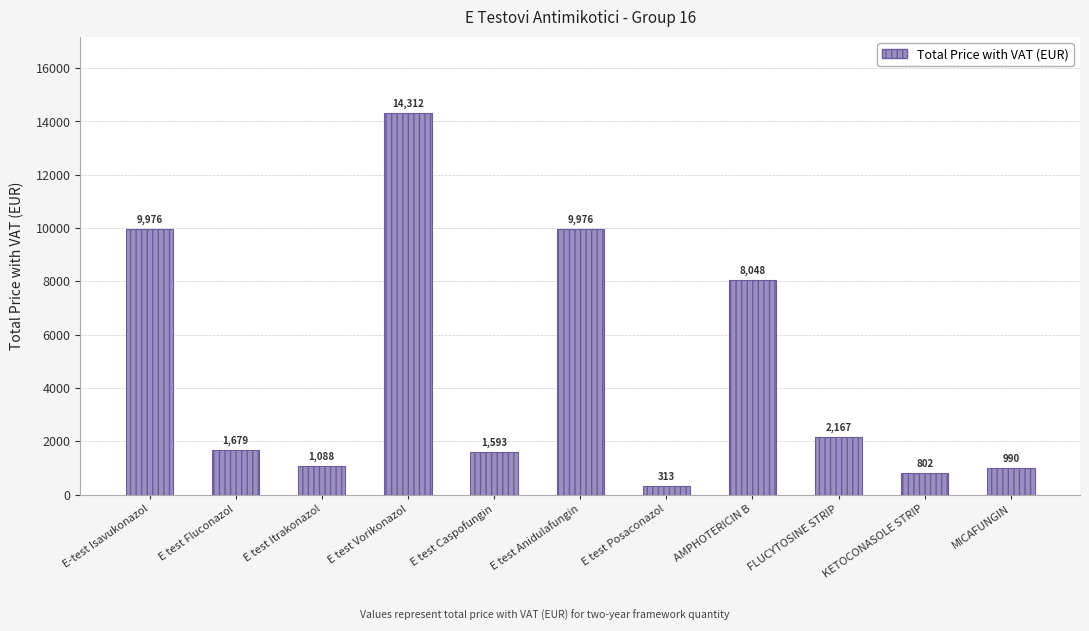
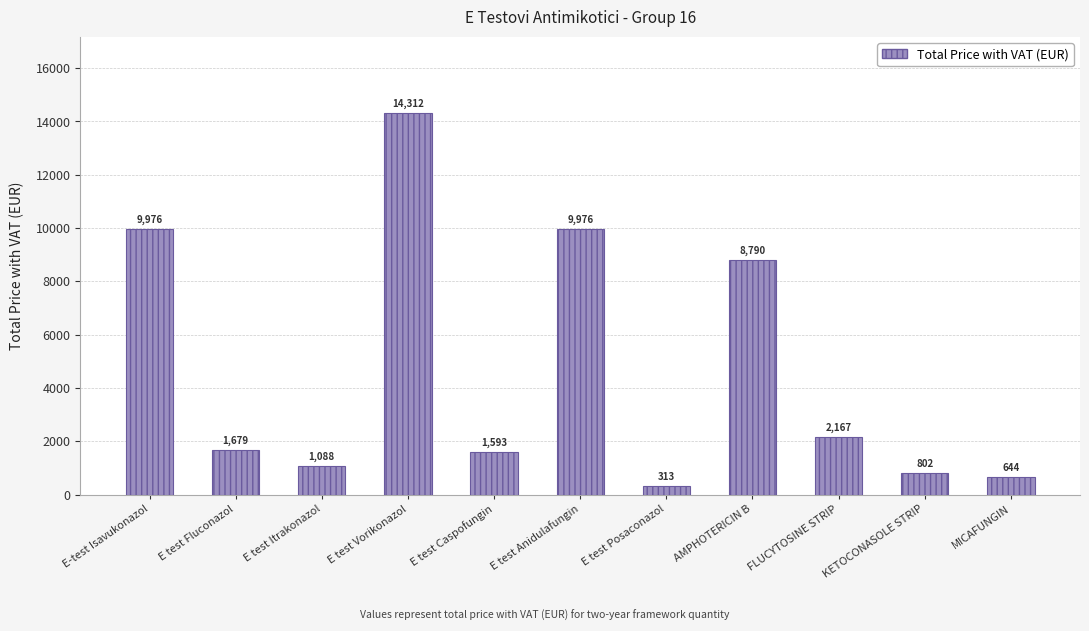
  {
    "E-test Isavukonazol": "9,976",
    "E test Fluconazol": "1,679",
    "E test Itrakonazol": "1,088",
    "E test Vorikonazol": "14,312",
    "E test Caspofungin": "1,593",
    "E test Anidulafungin": "9,976",
    "E test Posaconazol": "313",
-   "AMPHOTERICIN B": "8,048",
+   "AMPHOTERICIN B": "8,790",
    "FLUCYTOSINE STRIP": "2,167",
    "KETOCONASOLE STRIP": "802",
-   "MICAFUNGIN": "990"
+   "MICAFUNGIN": "644"
  }
